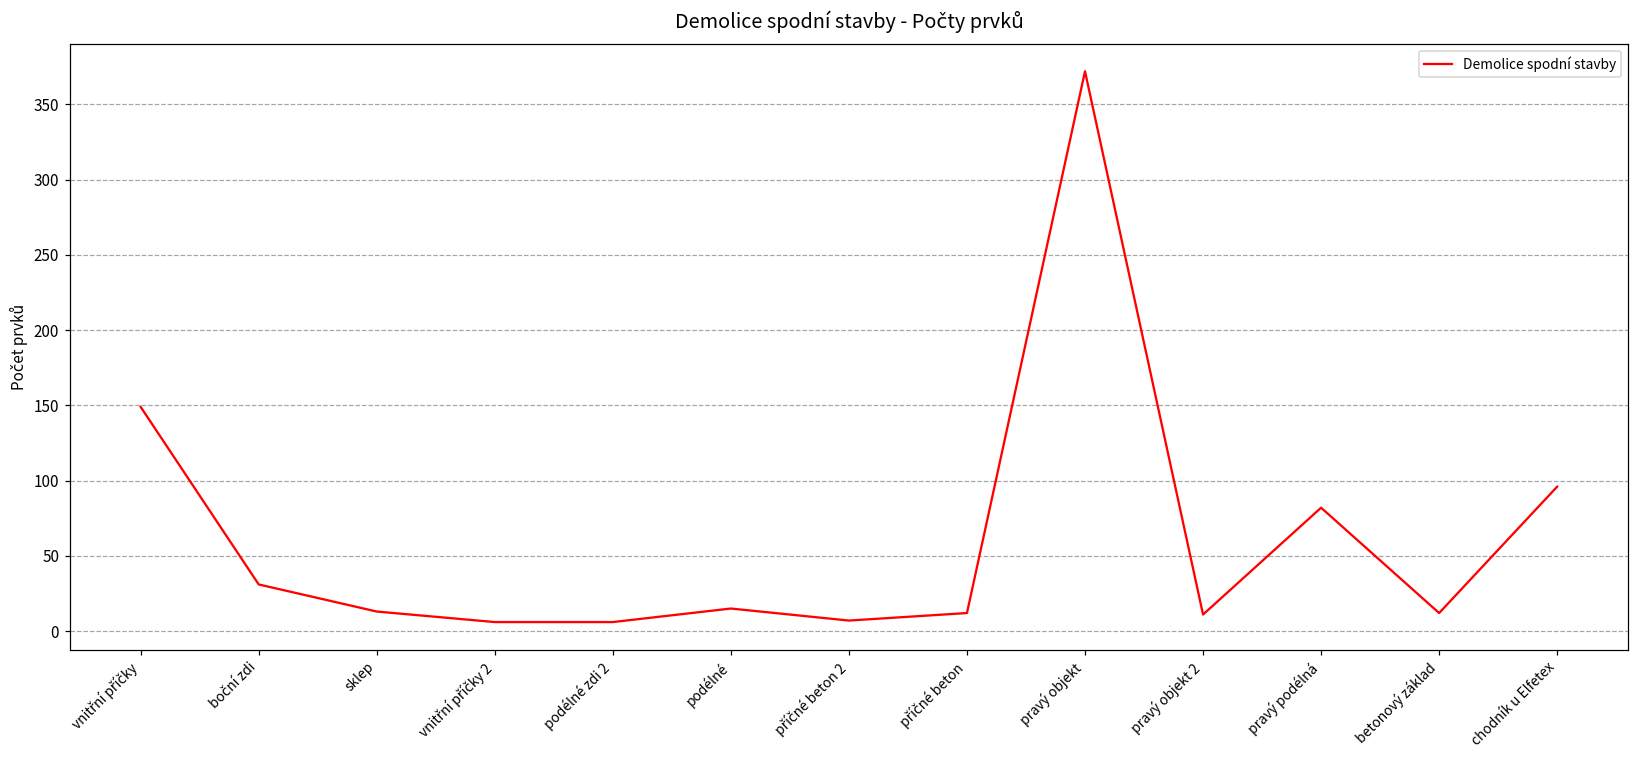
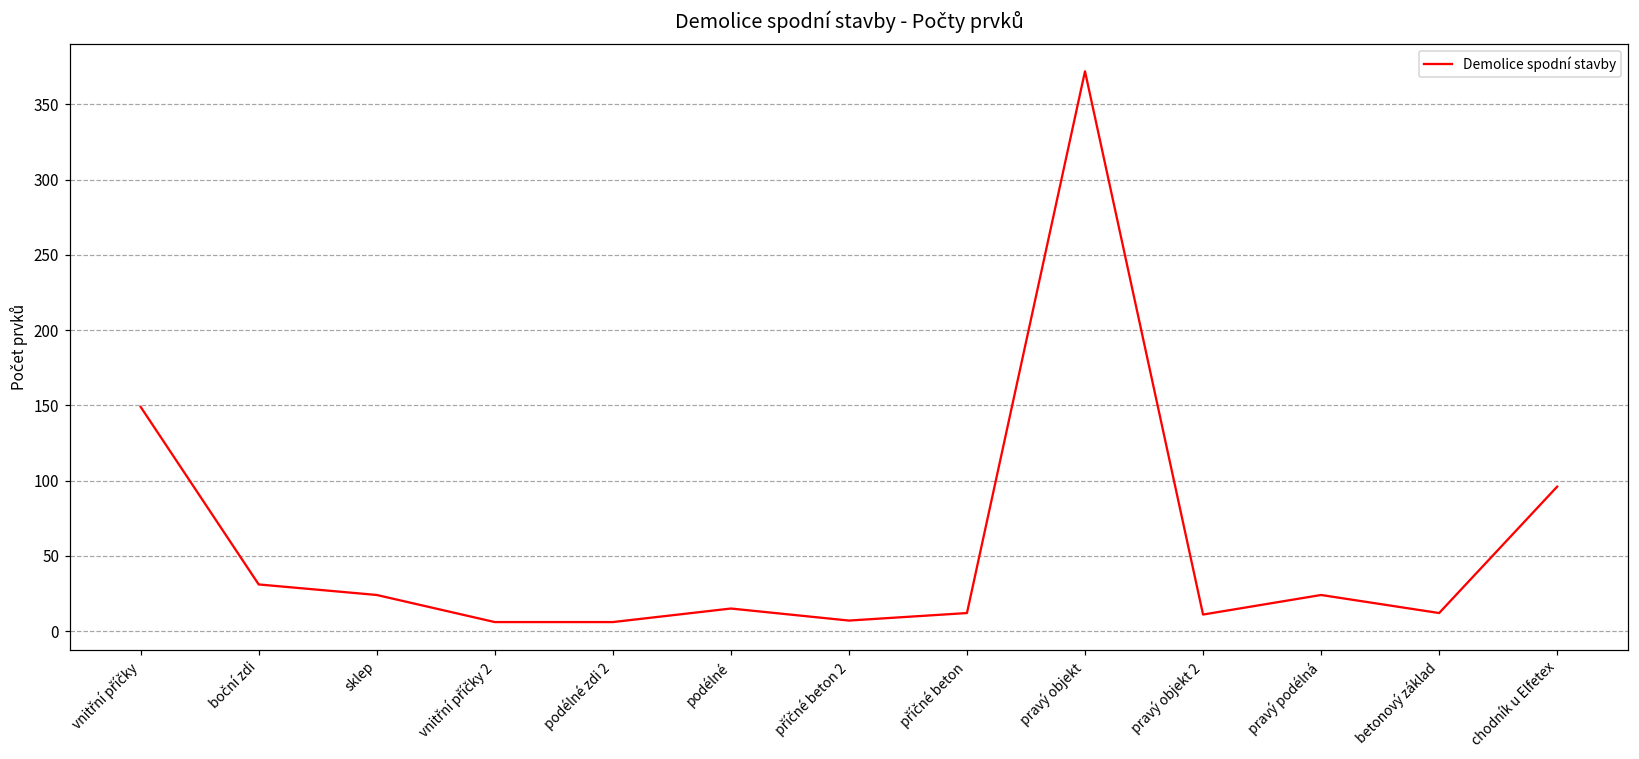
  {
    "vnitřní příčky": 149,
    "boční zdi": 31,
-   "sklep": 13,
+   "sklep": 24,
    "vnitřní příčky 2": 6,
    "podélné zdi 2": 6,
    "podélné": 15,
    "příčné beton 2": 7,
    "příčné beton": 12,
    "pravý objekt": 372,
    "pravý objekt 2": 11,
-   "pravý podélná": 82,
+   "pravý podélná": 24,
    "betonový základ": 12,
    "chodník u Elfetex": 96
  }
